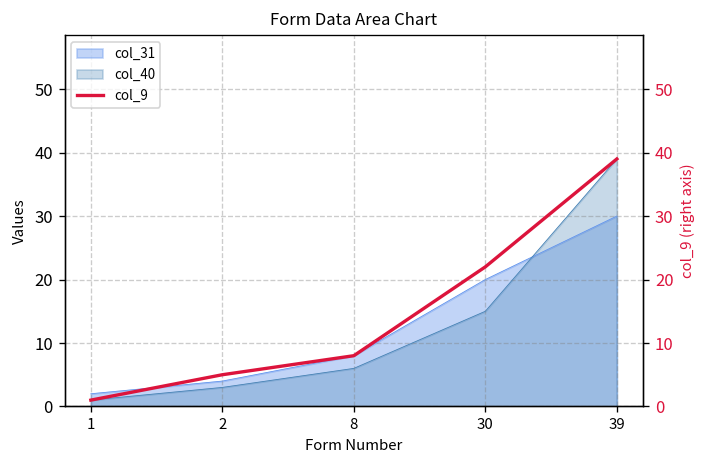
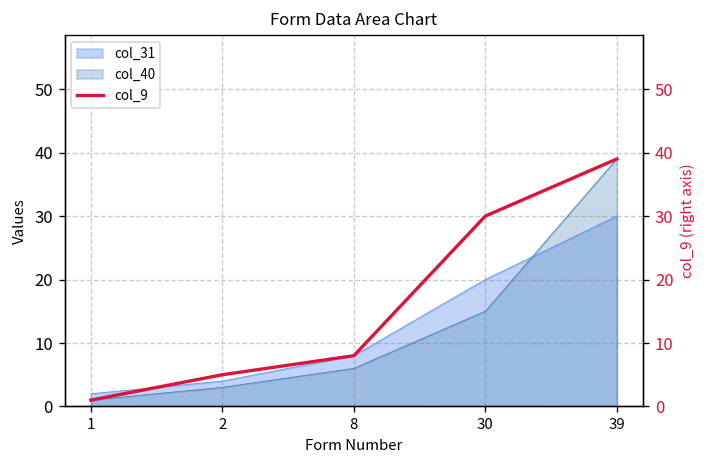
  {
    "col_9": {
      "1": 1,
      "2": 5,
      "8": 8,
-     "30": 22,
+     "30": 30,
      "39": 39
    }
  }
